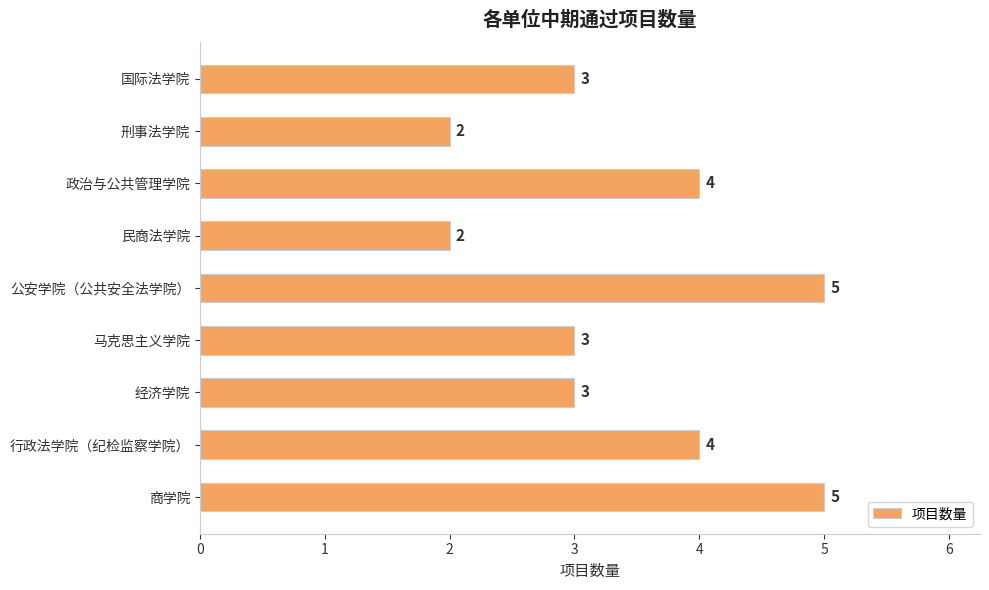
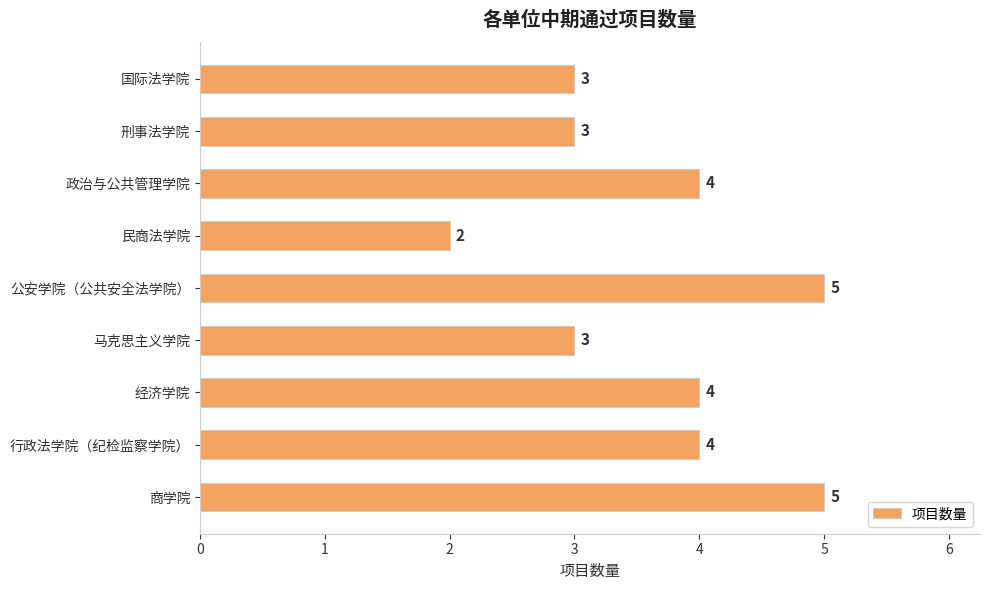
  {
    "国际法学院": 3,
-   "刑事法学院": 2,
+   "刑事法学院": 3,
    "政治与公共管理学院": 4,
    "民商法学院": 2,
    "公安学院（公共安全法学院）": 5,
    "马克思主义学院": 3,
-   "经济学院": 3,
+   "经济学院": 4,
    "行政法学院（纪检监察学院）": 4,
    "商学院": 5
  }
